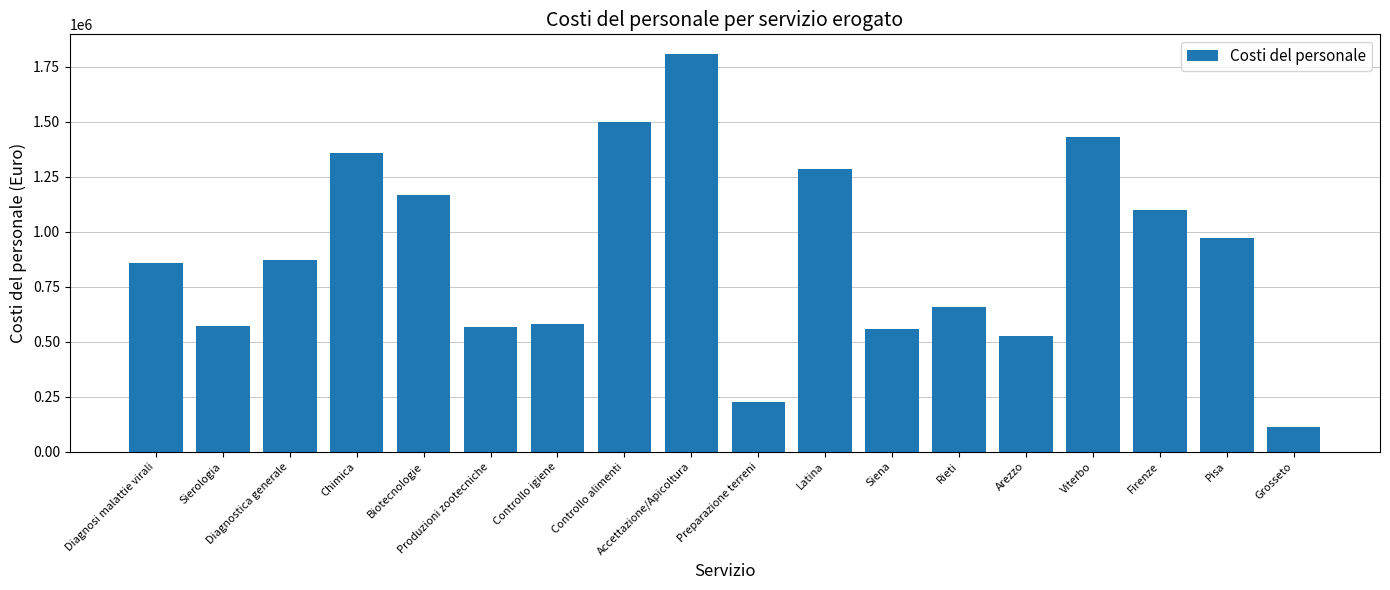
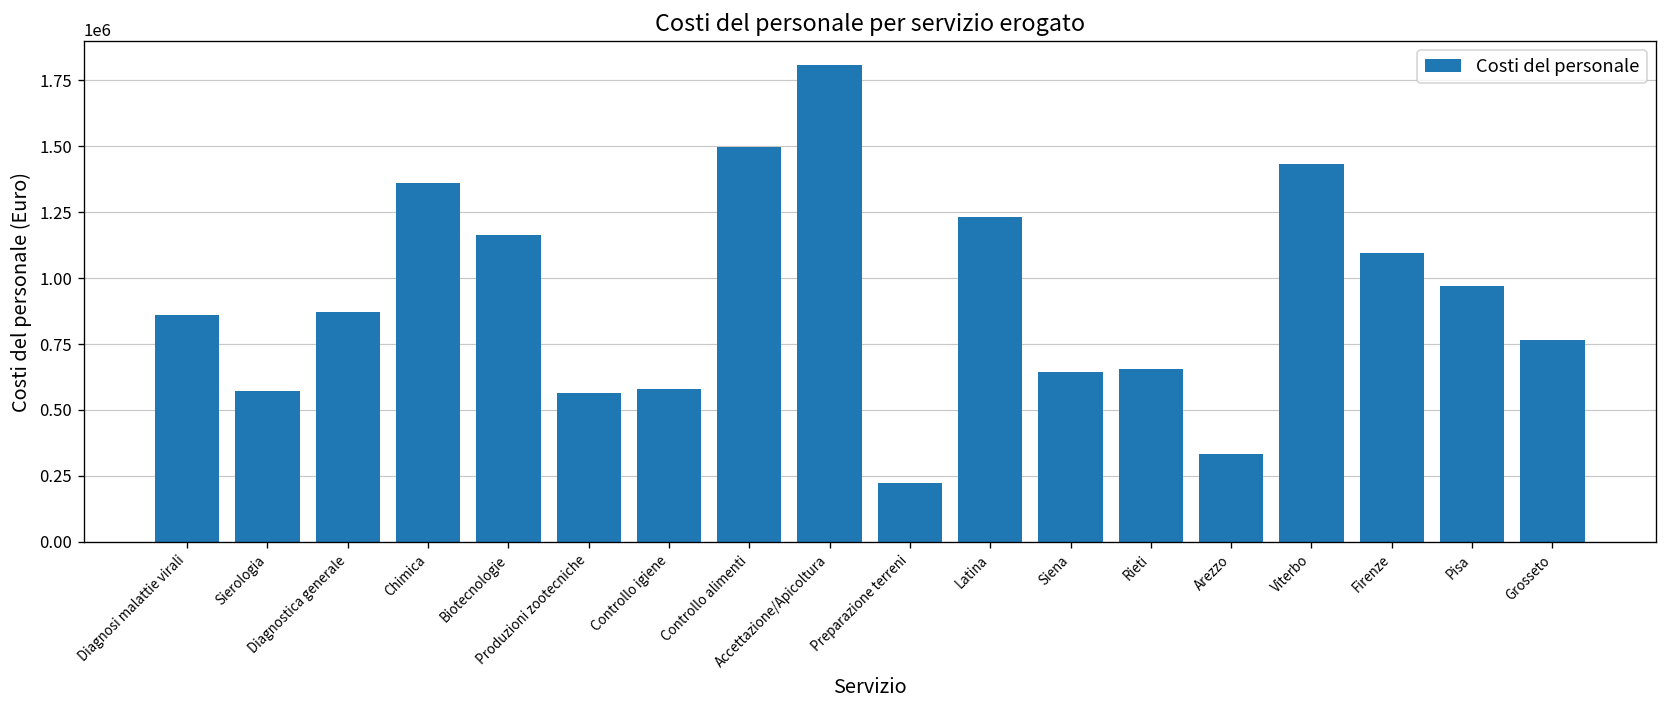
  {
    "Diagnosi malattie virali": 860000,
    "Sierologia": 570000,
    "Diagnostica generale": 870000,
    "Chimica": 1360000,
    "Biotecnologie": 1170000,
    "Produzioni zootecniche": 560000,
    "Controllo igiene": 580000,
    "Controllo alimenti": 1500000,
    "Accettazione/Apicoltura": 1810000,
    "Preparazione terreni": 220000,
-   "Latina": 1280000,
-   "Siena": 560000,
+   "Latina": 1230000,
+   "Siena": 640000,
    "Rieti": 660000,
-   "Arezzo": 530000,
+   "Arezzo": 330000,
    "Viterbo": 1430000,
    "Firenze": 1100000,
    "Pisa": 970000,
-   "Grosseto": 110000
+   "Grosseto": 770000
  }
